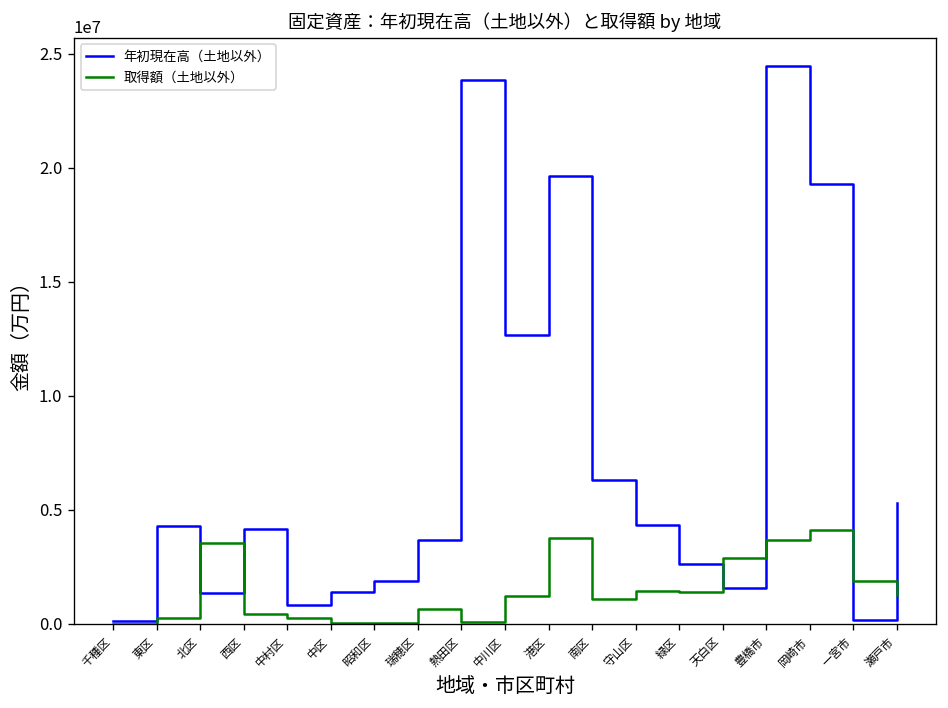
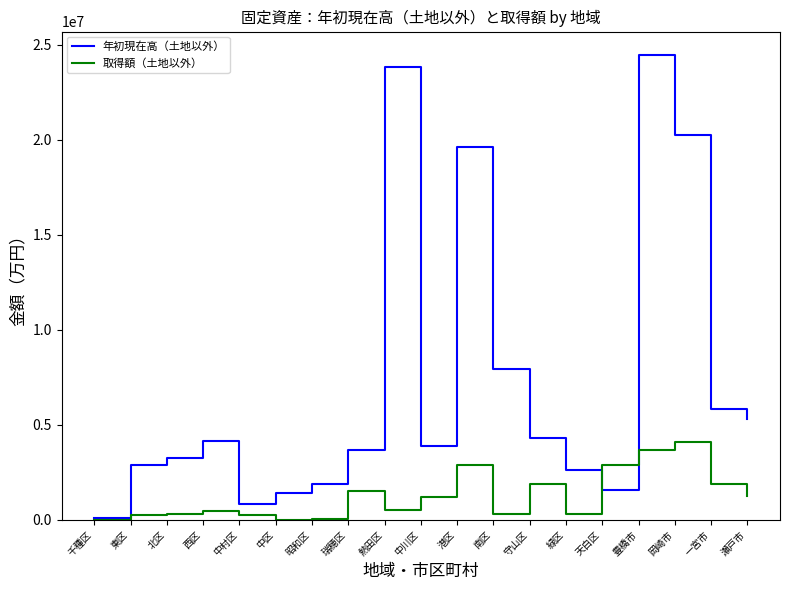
  {
    "年初現在高（土地以外）": {
-     "東区": 4300000,
-     "北区": 1400000,
+     "東区": 2900000,
+     "北区": 3200000,
      "西区": 4200000,
      "中村区": 800000,
      "中区": 1400000,
      "昭和区": 1900000,
      "瑞穂区": 3700000,
      "熱田区": 23800000,
-     "中川区": 12700000,
+     "中川区": 3900000,
      "港区": 19600000,
-     "南区": 6300000,
+     "南区": 7900000,
      "守山区": 4300000,
      "緑区": 2600000,
      "天白区": 1600000,
      "豊橋市": 24500000,
-     "岡崎市": 19300000,
-     "一宮市": 200000,
+     "岡崎市": 20200000,
+     "一宮市": 5900000,
      "瀬戸市": 5300000
    },
    "取得額（土地以外）": {
      "東区": 300000,
-     "北区": 3500000,
+     "北区": 300000,
      "西区": 500000,
      "中村区": 300000,
      "中区": 0,
      "昭和区": 0,
-     "瑞穂区": 700000,
-     "熱田区": 100000,
+     "瑞穂区": 1500000,
+     "熱田区": 500000,
      "中川区": 1200000,
-     "港区": 3800000,
-     "南区": 1100000,
-     "守山区": 1400000,
-     "緑区": 1400000,
+     "港区": 2900000,
+     "南区": 300000,
+     "守山区": 1900000,
+     "緑区": 300000,
      "天白区": 2900000,
      "豊橋市": 3700000,
      "岡崎市": 4100000,
      "一宮市": 1900000,
      "瀬戸市": 1300000
    }
  }
